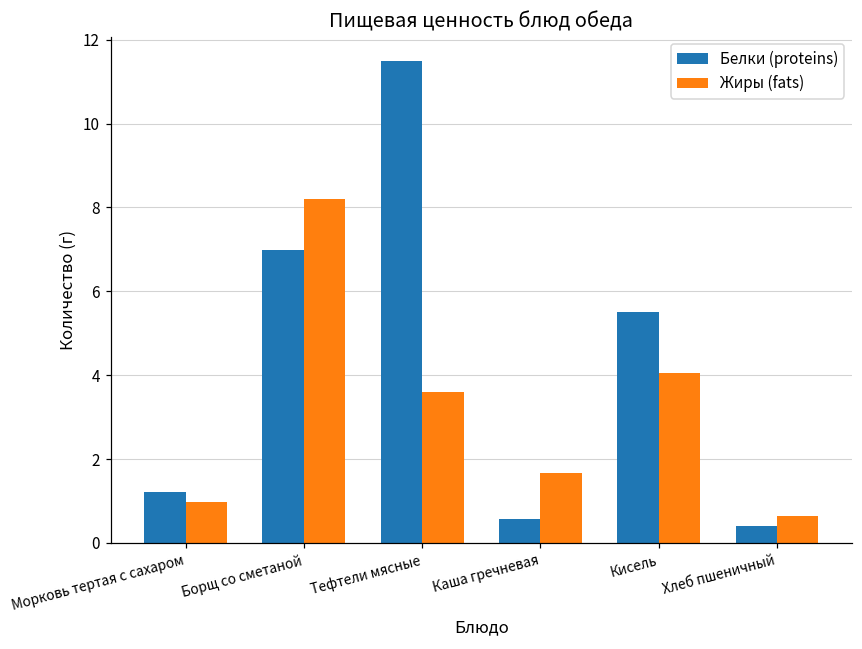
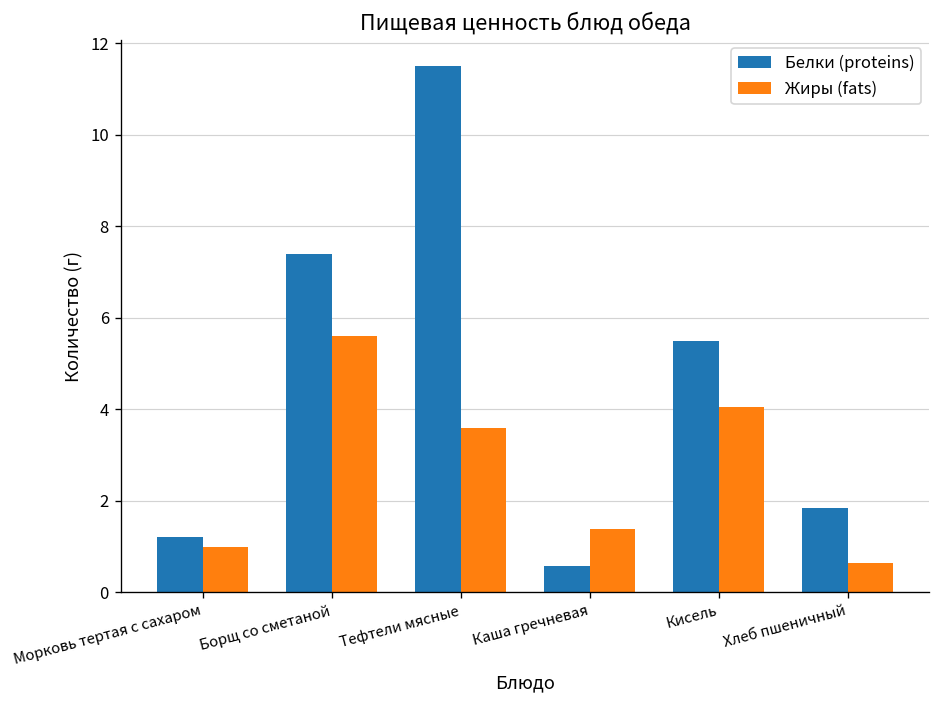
  {
    "Белки (proteins)": {
      "Морковь тертая с сахаром": 1.2,
-     "Борщ со сметаной": 7.0,
+     "Борщ со сметаной": 7.4,
      "Тефтели мясные": 11.5,
      "Каша гречневая": 0.6,
      "Кисель": 5.5,
-     "Хлеб пшеничный": 0.4
+     "Хлеб пшеничный": 1.8
    },
    "Жиры (fats)": {
      "Морковь тертая с сахаром": 1.0,
-     "Борщ со сметаной": 8.2,
+     "Борщ со сметаной": 5.6,
      "Тефтели мясные": 3.6,
-     "Каша гречневая": 1.7,
+     "Каша гречневая": 1.4,
      "Кисель": 4.1,
      "Хлеб пшеничный": 0.6
    }
  }
